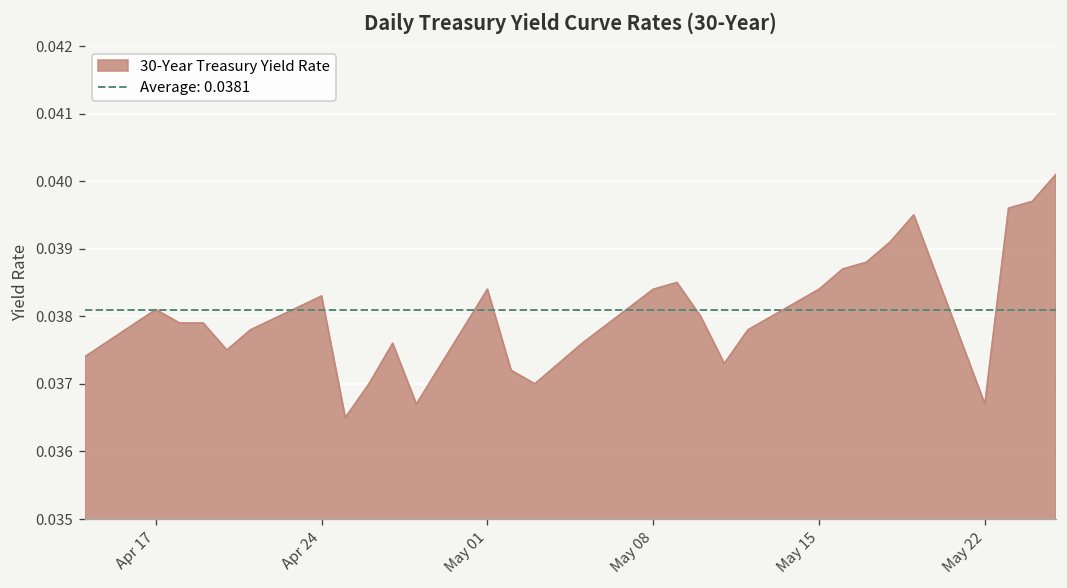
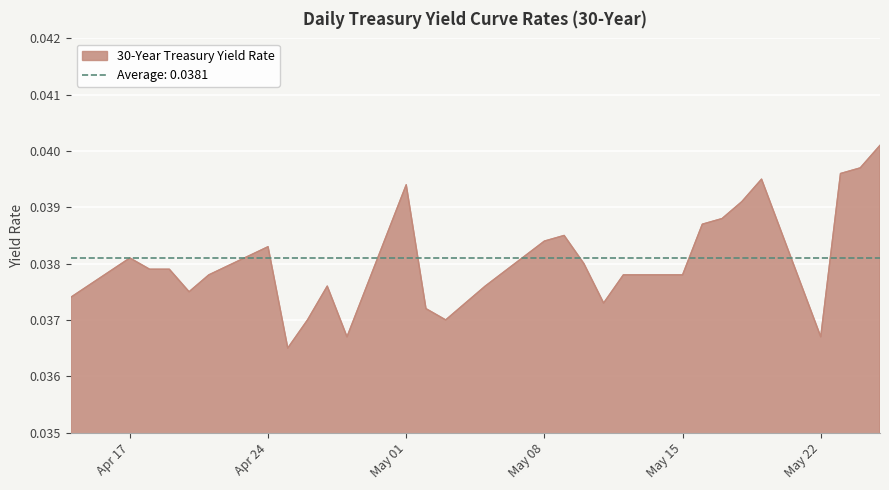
  {
    "Apr 17": 0.0381,
    "Apr 24": 0.0383,
-   "May 01": 0.0384,
+   "May 01": 0.0394,
    "May 08": 0.0384,
-   "May 15": 0.0384,
+   "May 15": 0.0378,
    "May 22": 0.0367
  }
